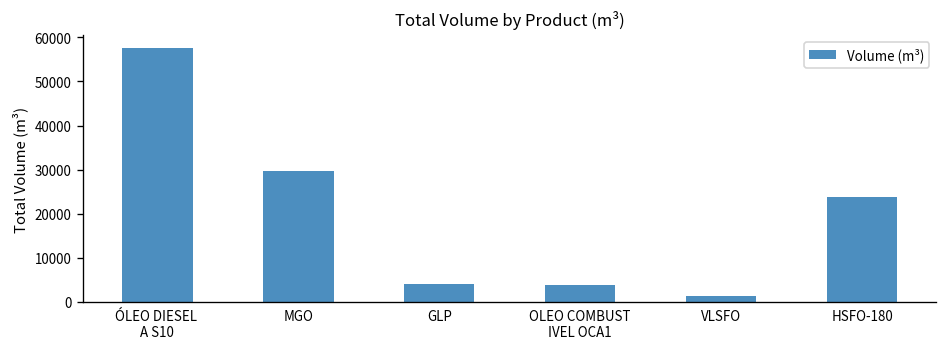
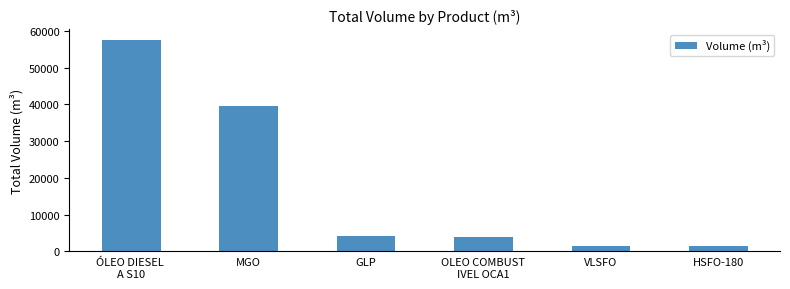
  {
    "ÓLEO DIESEL A S10": 58000,
-   "MGO": 30000,
+   "MGO": 40000,
    "GLP": 4000,
    "OLEO COMBUST IVEL OCA1": 4000,
    "VLSFO": 1000,
-   "HSFO-180": 24000
+   "HSFO-180": 1000
  }
